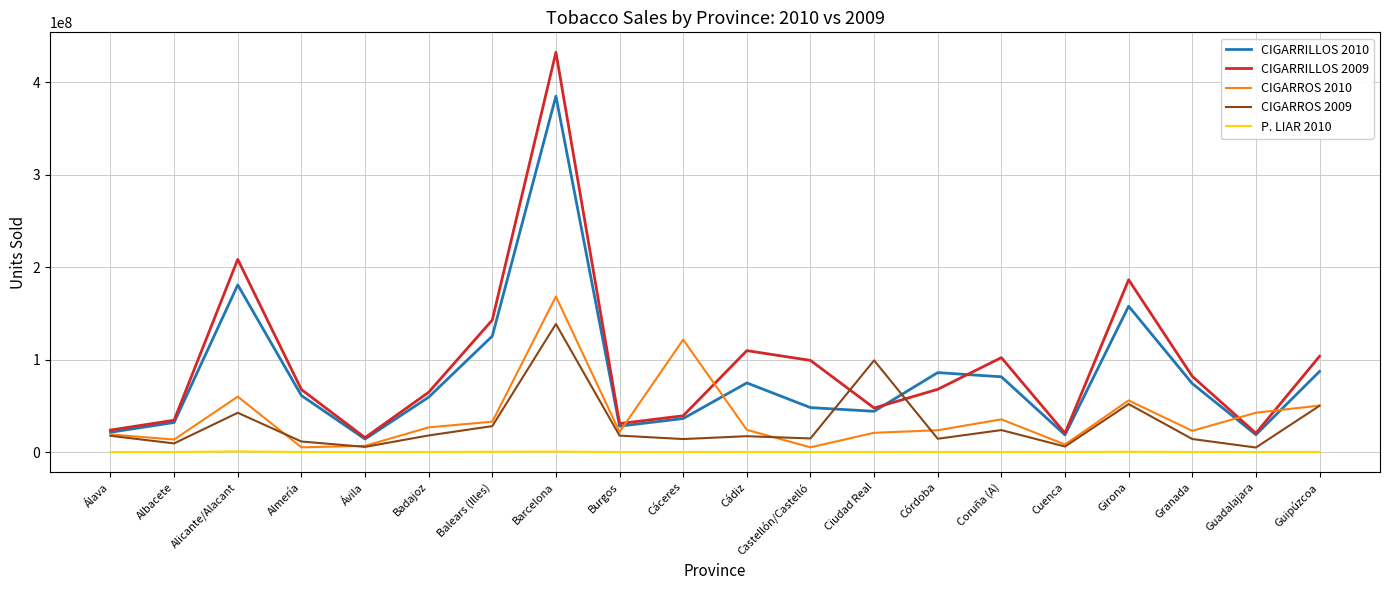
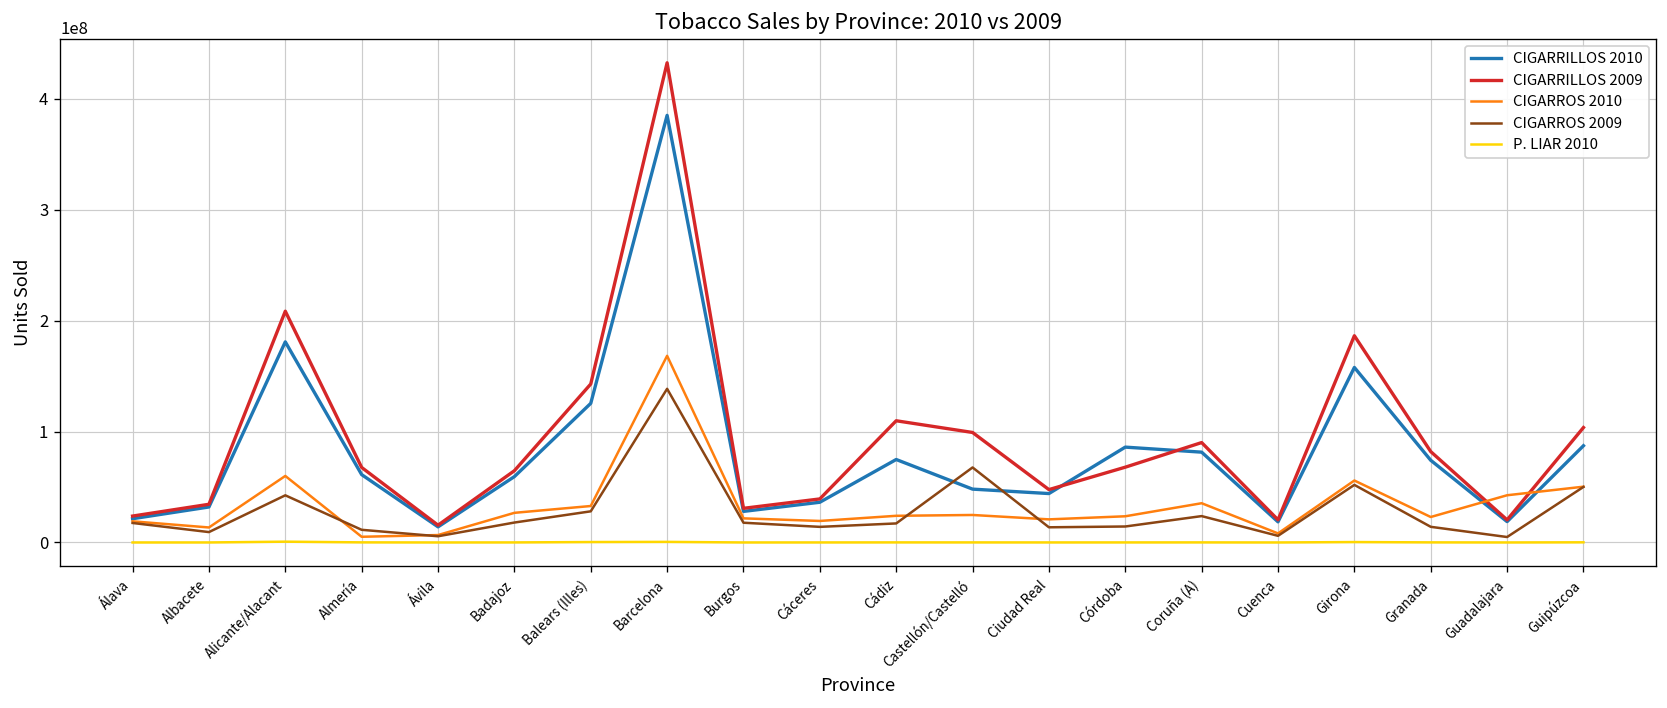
  {
    "CIGARRILLOS 2010": {
      "Alicante/Alacant": 180000000,
      "Almería": 60000000,
      "Badajoz": 60000000,
      "Balears (Illes)": 130000000,
      "Barcelona": 390000000,
      "Burgos": 30000000,
      "Cáceres": 40000000,
      "Cádiz": 70000000,
      "Castellón/Castelló": 50000000,
      "Ciudad Real": 40000000,
      "Córdoba": 90000000,
      "Coruña (A)": 80000000,
      "Girona": 160000000,
      "Granada": 70000000,
      "Guipúzcoa": 90000000
    },
    "CIGARRILLOS 2009": {
      "Alicante/Alacant": 210000000,
      "Almería": 70000000,
      "Badajoz": 60000000,
      "Balears (Illes)": 140000000,
      "Barcelona": 430000000,
      "Burgos": 30000000,
      "Cáceres": 40000000,
      "Cádiz": 110000000,
      "Castellón/Castelló": 100000000,
      "Ciudad Real": 50000000,
      "Córdoba": 70000000,
-     "Coruña (A)": 100000000,
+     "Coruña (A)": 90000000,
      "Girona": 190000000,
      "Granada": 80000000,
      "Guipúzcoa": 100000000
    },
    "CIGARROS 2010": {
      "Albacete": 10000000,
      "Alicante/Alacant": 60000000,
      "Almería": 10000000,
      "Badajoz": 30000000,
      "Balears (Illes)": 30000000,
      "Barcelona": 170000000,
      "Burgos": 20000000,
-     "Cáceres": 120000000,
+     "Cáceres": 20000000,
      "Cádiz": 20000000,
-     "Castellón/Castelló": 10000000,
+     "Castellón/Castelló": 20000000,
      "Ciudad Real": 20000000,
      "Córdoba": 20000000,
      "Coruña (A)": 40000000,
      "Girona": 60000000,
      "Granada": 20000000,
      "Guadalajara": 40000000
    },
    "CIGARROS 2009": {
      "Albacete": 10000000,
      "Alicante/Alacant": 40000000,
      "Almería": 10000000,
      "Badajoz": 20000000,
      "Balears (Illes)": 30000000,
      "Barcelona": 140000000,
      "Burgos": 20000000,
      "Cáceres": 10000000,
      "Cádiz": 20000000,
-     "Castellón/Castelló": 10000000,
-     "Ciudad Real": 100000000,
+     "Castellón/Castelló": 70000000,
+     "Ciudad Real": 10000000,
      "Córdoba": 10000000,
      "Coruña (A)": 20000000,
      "Girona": 50000000,
      "Granada": 10000000,
      "Guadalajara": 0
    },
    "P. LIAR 2010": {
      "Álava": 0,
      "Albacete": 0,
      "Alicante/Alacant": 0,
      "Almería": 0,
      "Ávila": 0,
      "Badajoz": 0,
      "Balears (Illes)": 0,
      "Barcelona": 0,
      "Burgos": 0,
      "Cáceres": 0,
      "Cádiz": 0,
      "Castellón/Castelló": 0,
      "Ciudad Real": 0,
      "Córdoba": 0,
      "Coruña (A)": 0,
      "Cuenca": 0,
      "Girona": 0,
      "Granada": 0,
      "Guadalajara": 0,
      "Guipúzcoa": 0
    }
  }
